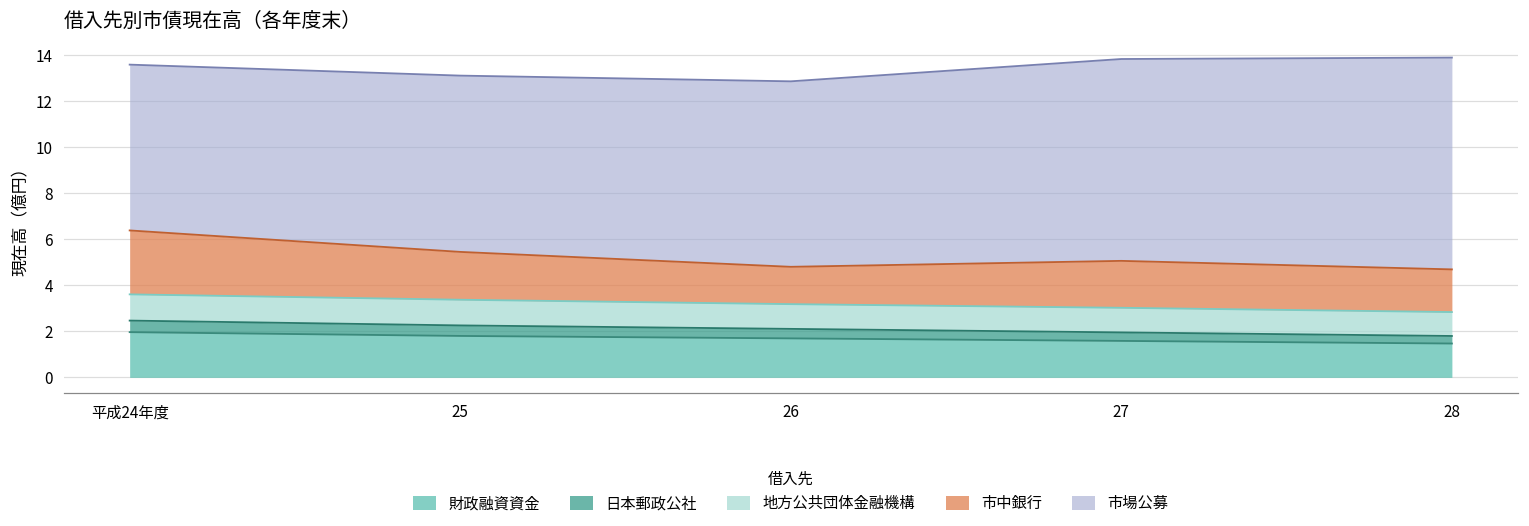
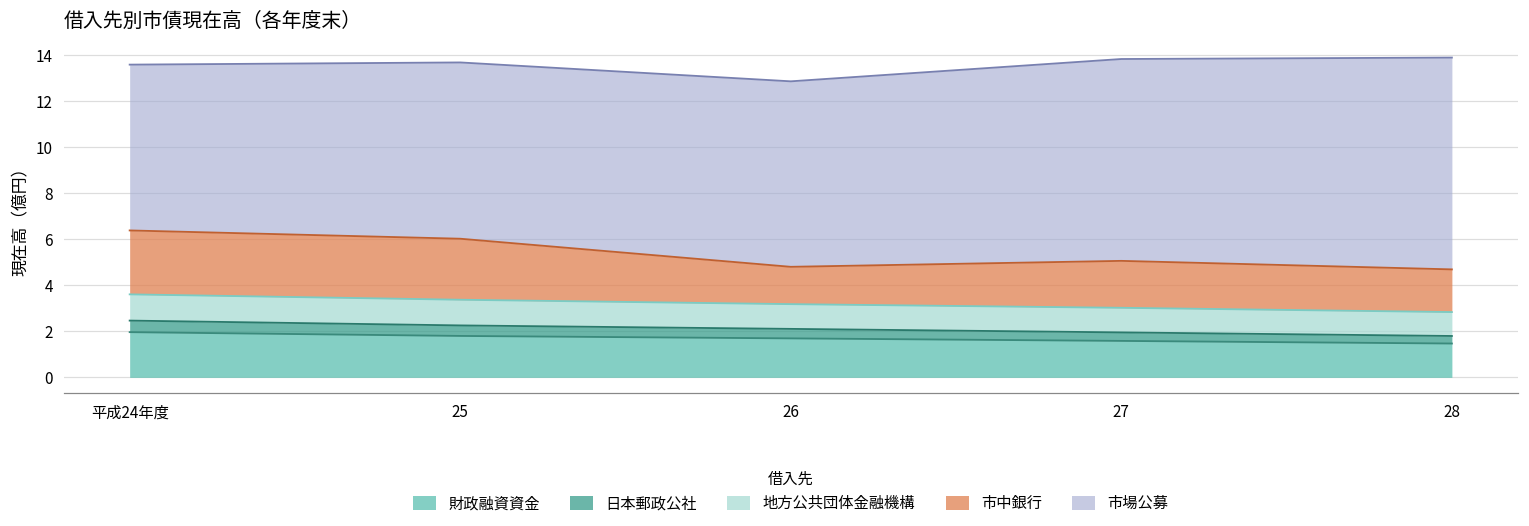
  {
    "市中銀行": {
      "平成24年度": 2.8,
-     "25": 2.1,
+     "25": 2.6,
      "26": 1.6,
      "27": 2.0,
      "28": 1.9
    }
  }
